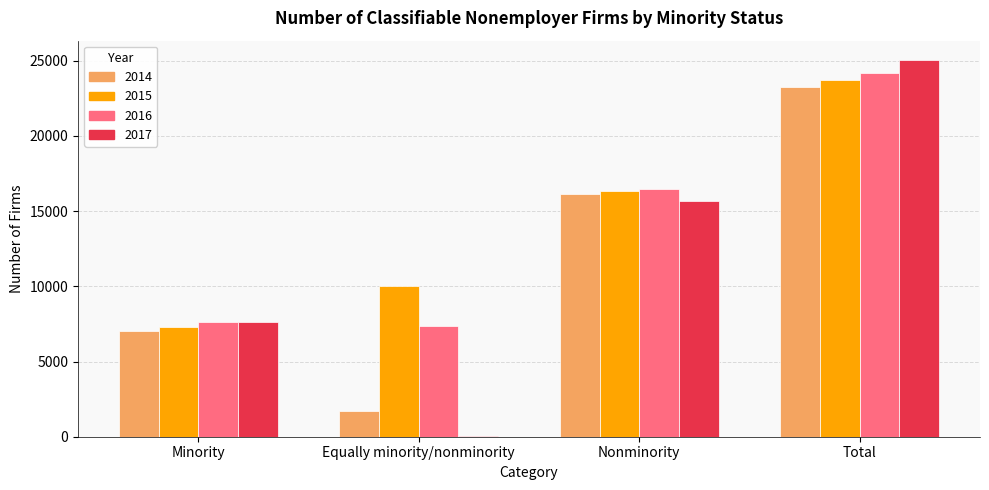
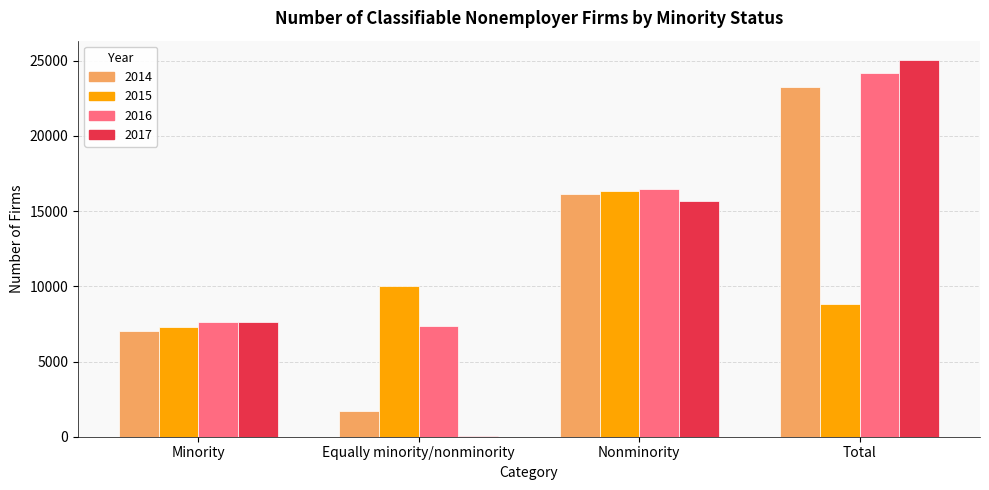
  {
    "2014": {
      "Minority": 7000,
      "Equally minority/nonminority": 1700,
      "Nonminority": 16200,
      "Total": 23200
    },
    "2015": {
      "Minority": 7300,
      "Equally minority/nonminority": 10000,
      "Nonminority": 16300,
-     "Total": 23700
+     "Total": 8800
    },
    "2016": {
      "Minority": 7600,
      "Equally minority/nonminority": 7400,
      "Nonminority": 16500,
      "Total": 24200
    },
    "2017": {
      "Minority": 7600,
      "Nonminority": 15600,
      "Total": 25100
    }
  }
